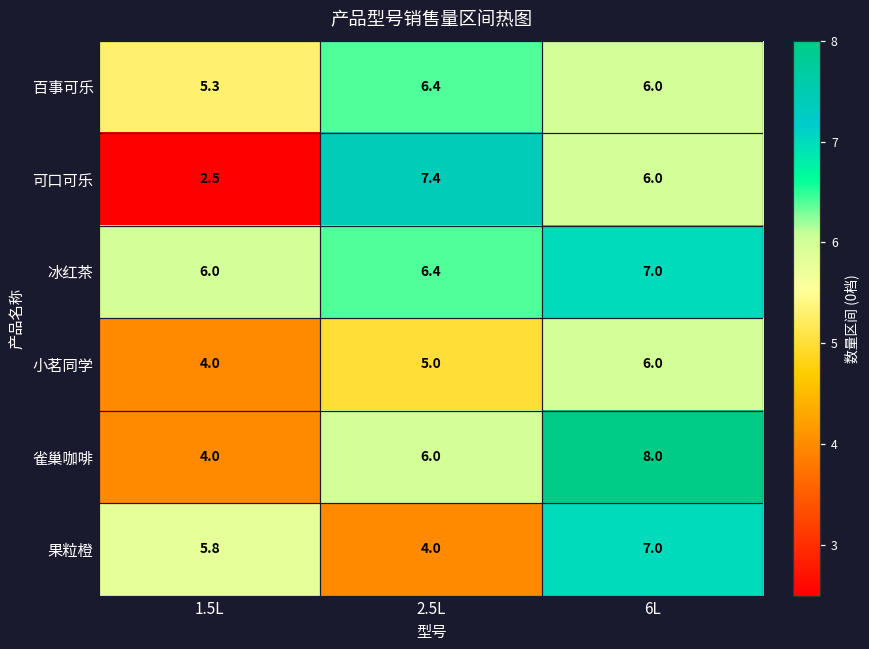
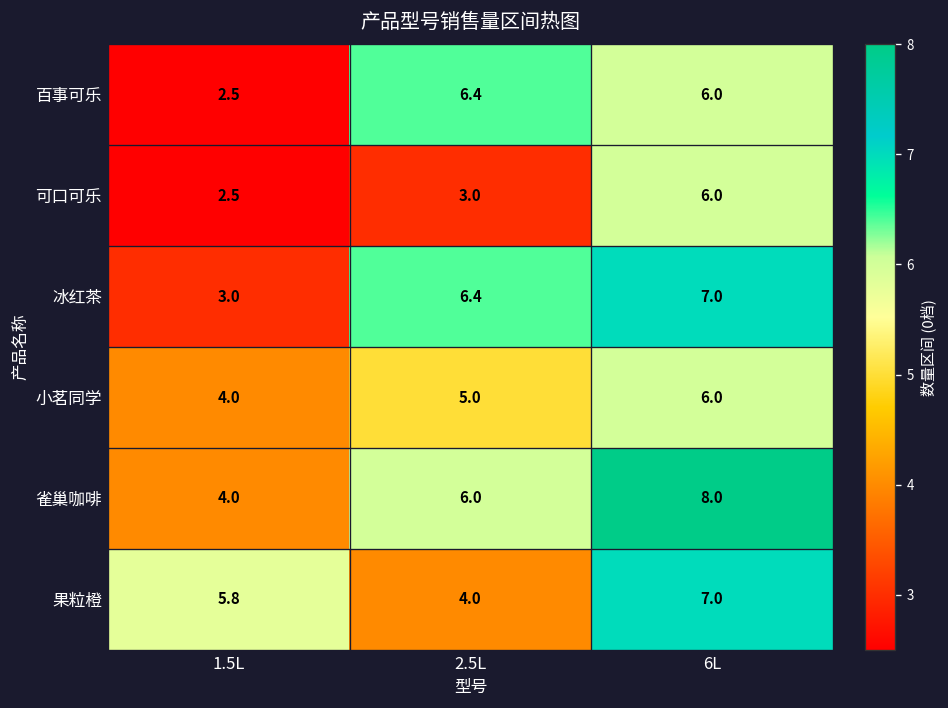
  {
    "百事可乐": {
-     "1.5L": 5.3,
+     "1.5L": 2.5,
      "2.5L": 6.4,
      "6L": 6.0
    },
    "可口可乐": {
      "1.5L": 2.5,
-     "2.5L": 7.4,
+     "2.5L": 3.0,
      "6L": 6.0
    },
    "冰红茶": {
-     "1.5L": 6.0,
+     "1.5L": 3.0,
      "2.5L": 6.4,
      "6L": 7.0
    },
    "小茗同学": {
      "1.5L": 4.0,
      "2.5L": 5.0,
      "6L": 6.0
    },
    "雀巢咖啡": {
      "1.5L": 4.0,
      "2.5L": 6.0,
      "6L": 8.0
    },
    "果粒橙": {
      "1.5L": 5.8,
      "2.5L": 4.0,
      "6L": 7.0
    }
  }
